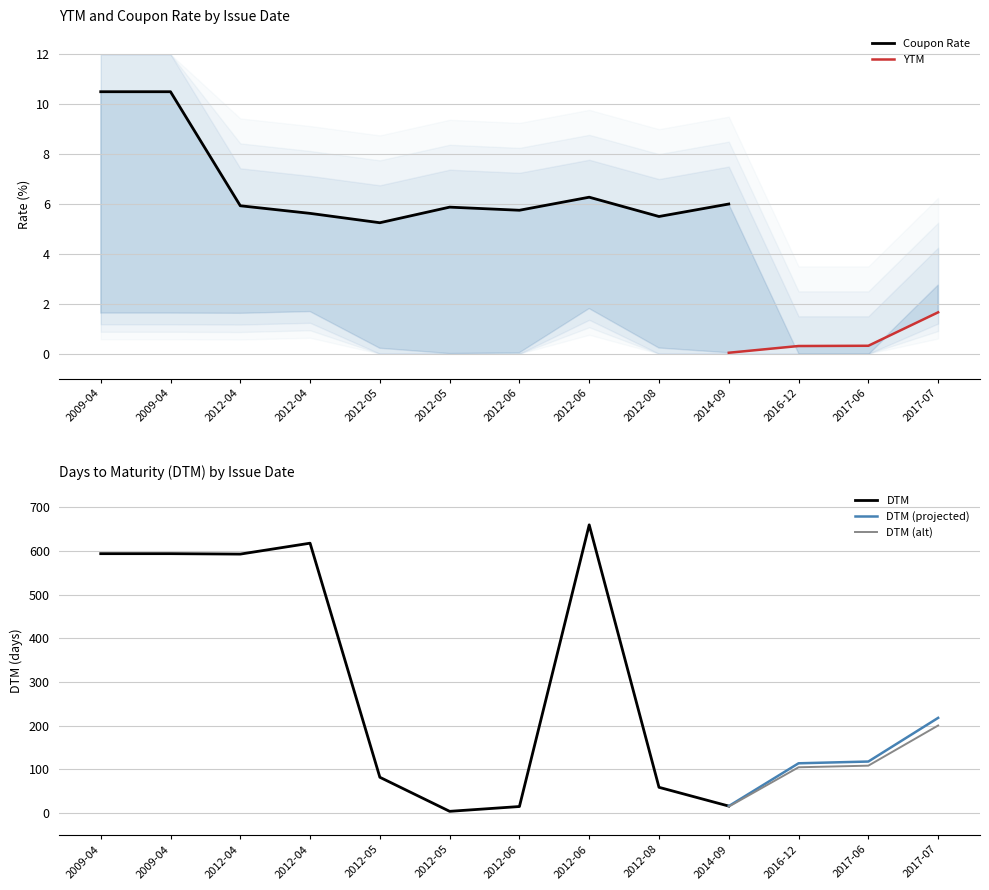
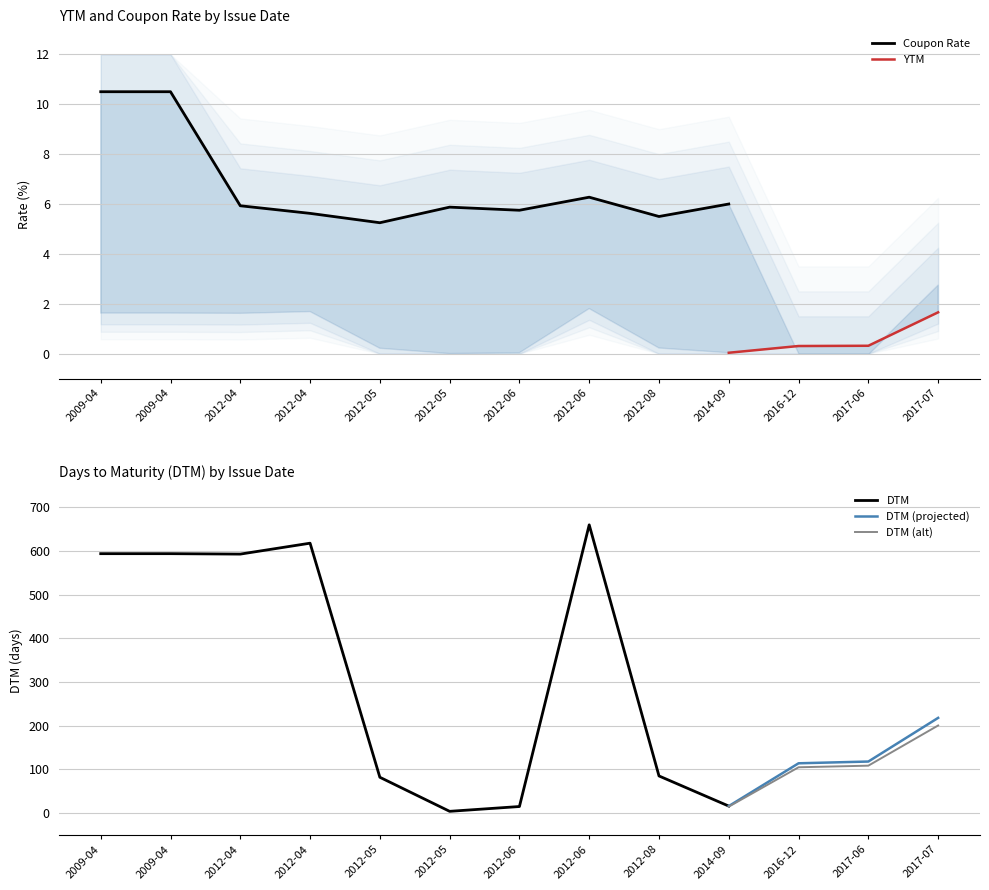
  {
    "YTM and Coupon Rate by Issue Date": {
      "Coupon Rate": {
        "2012-08": 5.5,
        "2014-09": 6.0
      },
      "YTM": {
        "2014-09": 0.0,
        "2017-07": 1.7
      }
    },
    "Days to Maturity (DTM) by Issue Date": {
      "DTM": {
-       "2012-08": 60
+       "2012-08": 90
      },
      "DTM (projected)": {
        "2016-12": 110,
        "2017-06": 120,
        "2017-07": 220
      },
      "DTM (alt)": {
        "2016-12": 100,
        "2017-06": 110,
        "2017-07": 200
      }
    }
  }
